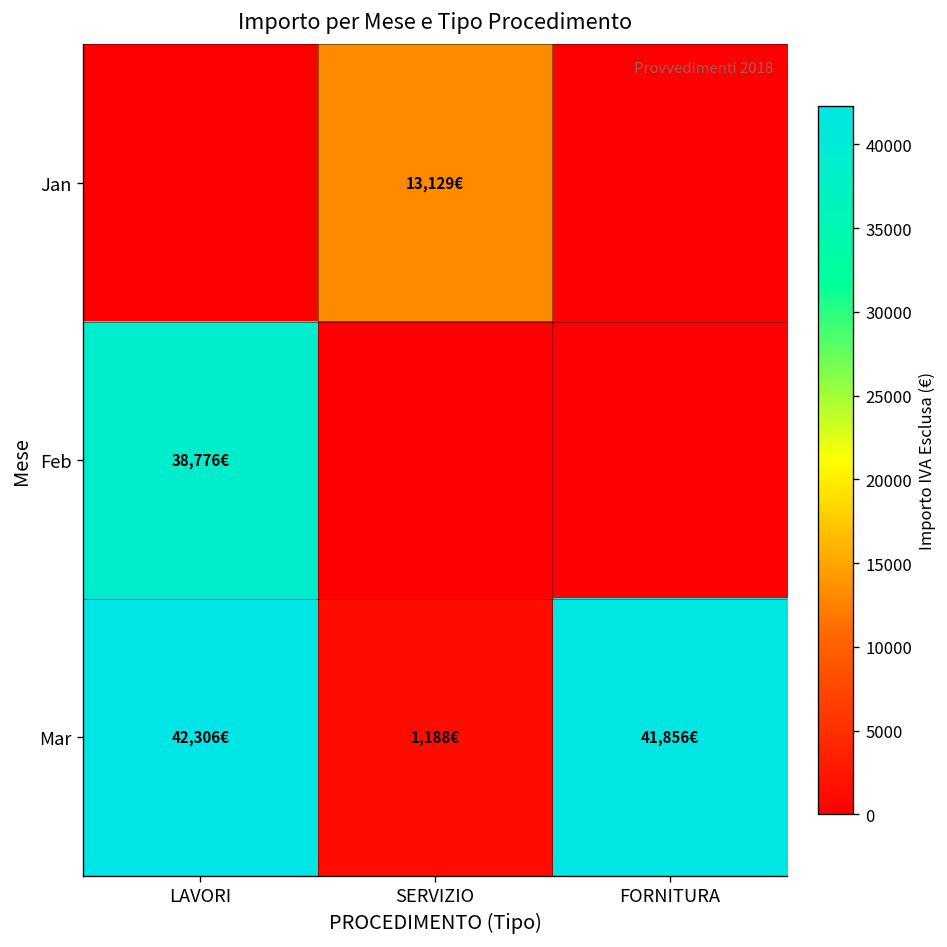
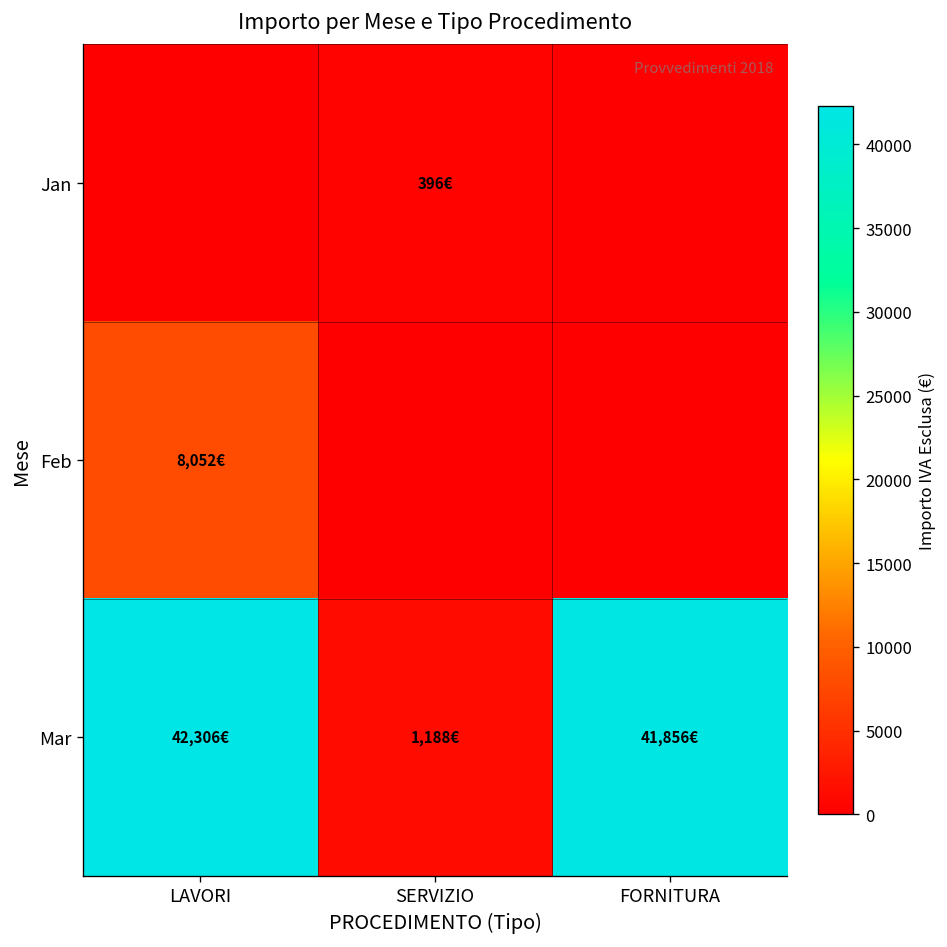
  {
    "Jan": {
-     "SERVIZIO": "13,129€",
+     "SERVIZIO": "396€",
      "FORNITURA": "2018"
    },
    "Feb": {
-     "LAVORI": "38,776€"
+     "LAVORI": "8,052€"
    },
    "Mar": {
      "LAVORI": "42,306€",
      "SERVIZIO": "1,188€",
      "FORNITURA": "41,856€"
    }
  }
